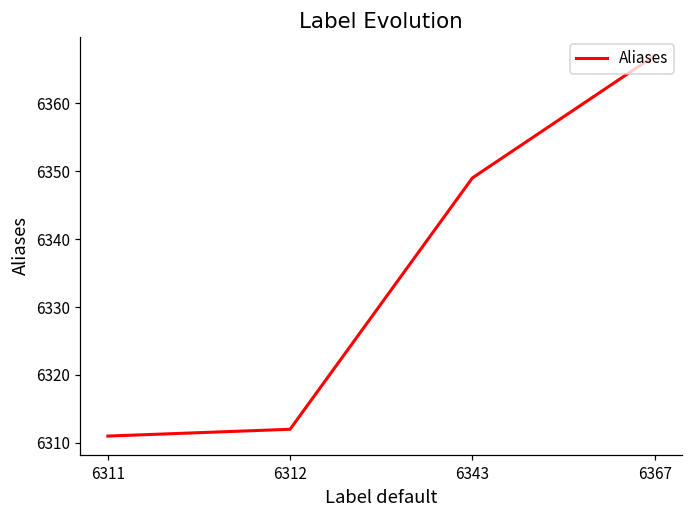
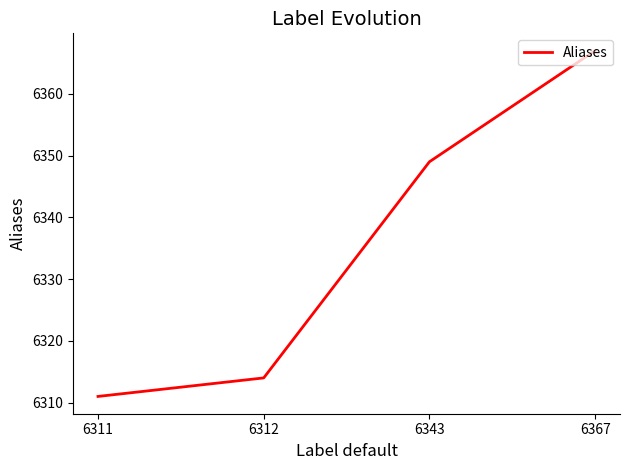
  {
    "6311": 6311,
-   "6312": 6312,
+   "6312": 6314,
    "6343": 6349
  }
